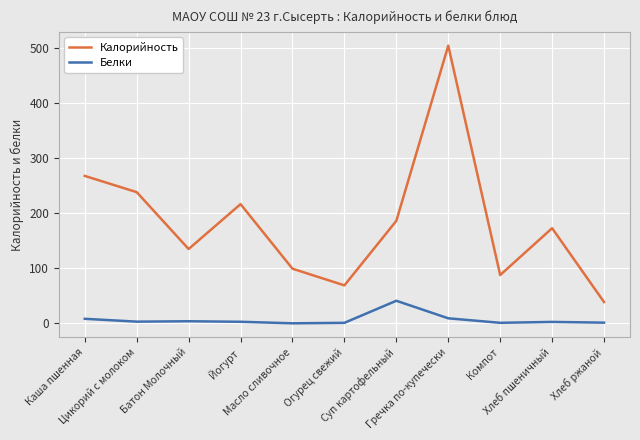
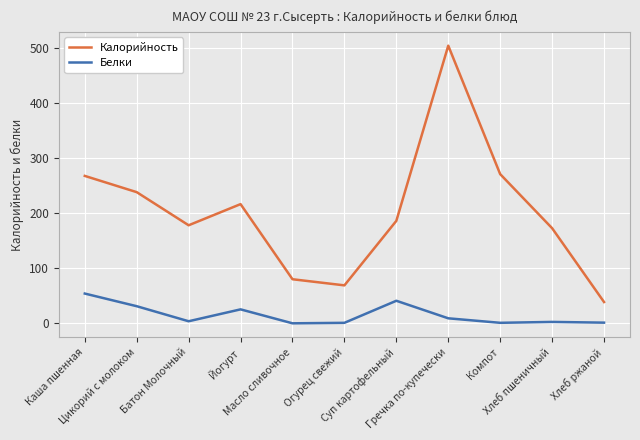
  {
    "Калорийность": {
      "Каша пшенная": 270,
      "Цикорий с молоком": 240,
-     "Батон Молочный": 130,
+     "Батон Молочный": 180,
      "Йогурт": 220,
-     "Масло сливочное": 100,
+     "Масло сливочное": 80,
      "Огурец свежий": 70,
      "Суп картофельный": 190,
      "Гречка по-купечески": 500,
-     "Компот": 90,
+     "Компот": 270,
      "Хлеб пшеничный": 170,
      "Хлеб ржаной": 40
    },
    "Белки": {
-     "Каша пшенная": 10,
-     "Цикорий с молоком": 0,
+     "Каша пшенная": 50,
+     "Цикорий с молоком": 30,
      "Батон Молочный": 0,
-     "Йогурт": 0,
+     "Йогурт": 30,
      "Масло сливочное": 0,
      "Огурец свежий": 0,
      "Суп картофельный": 40,
      "Гречка по-купечески": 10,
      "Компот": 0,
      "Хлеб пшеничный": 0,
      "Хлеб ржаной": 0
    }
  }
